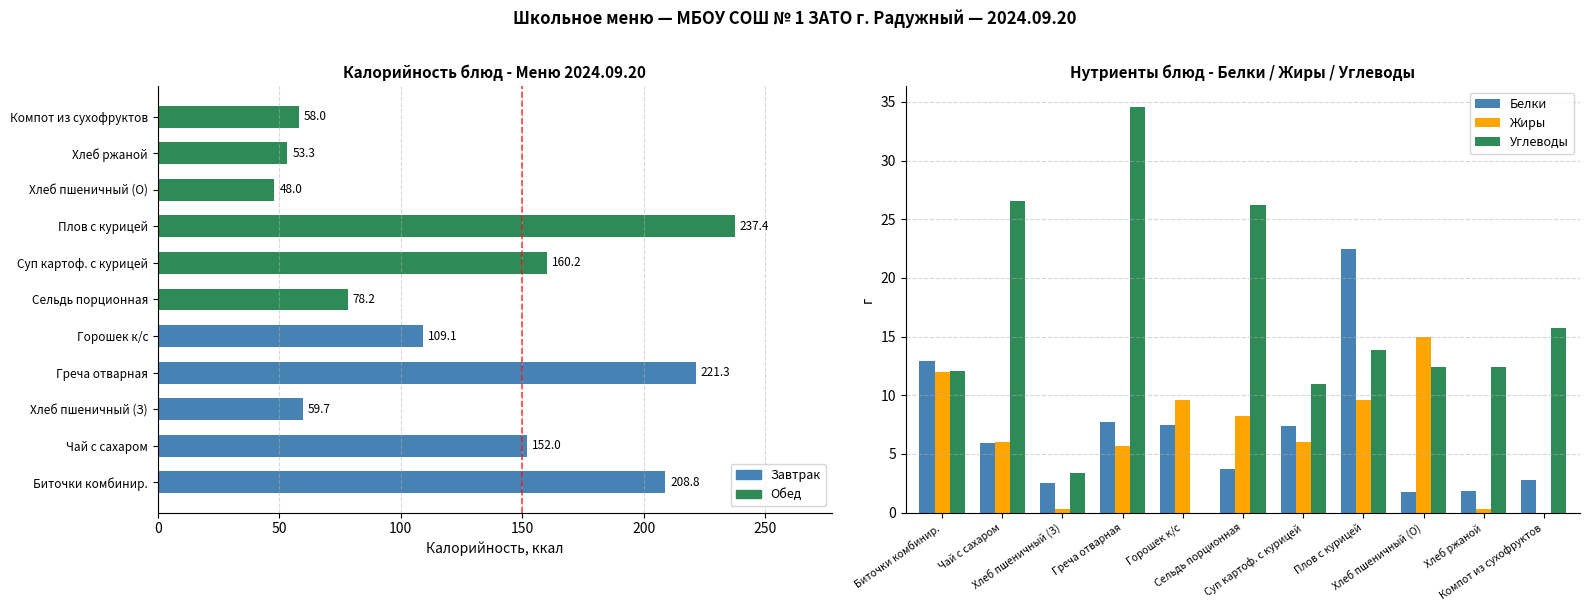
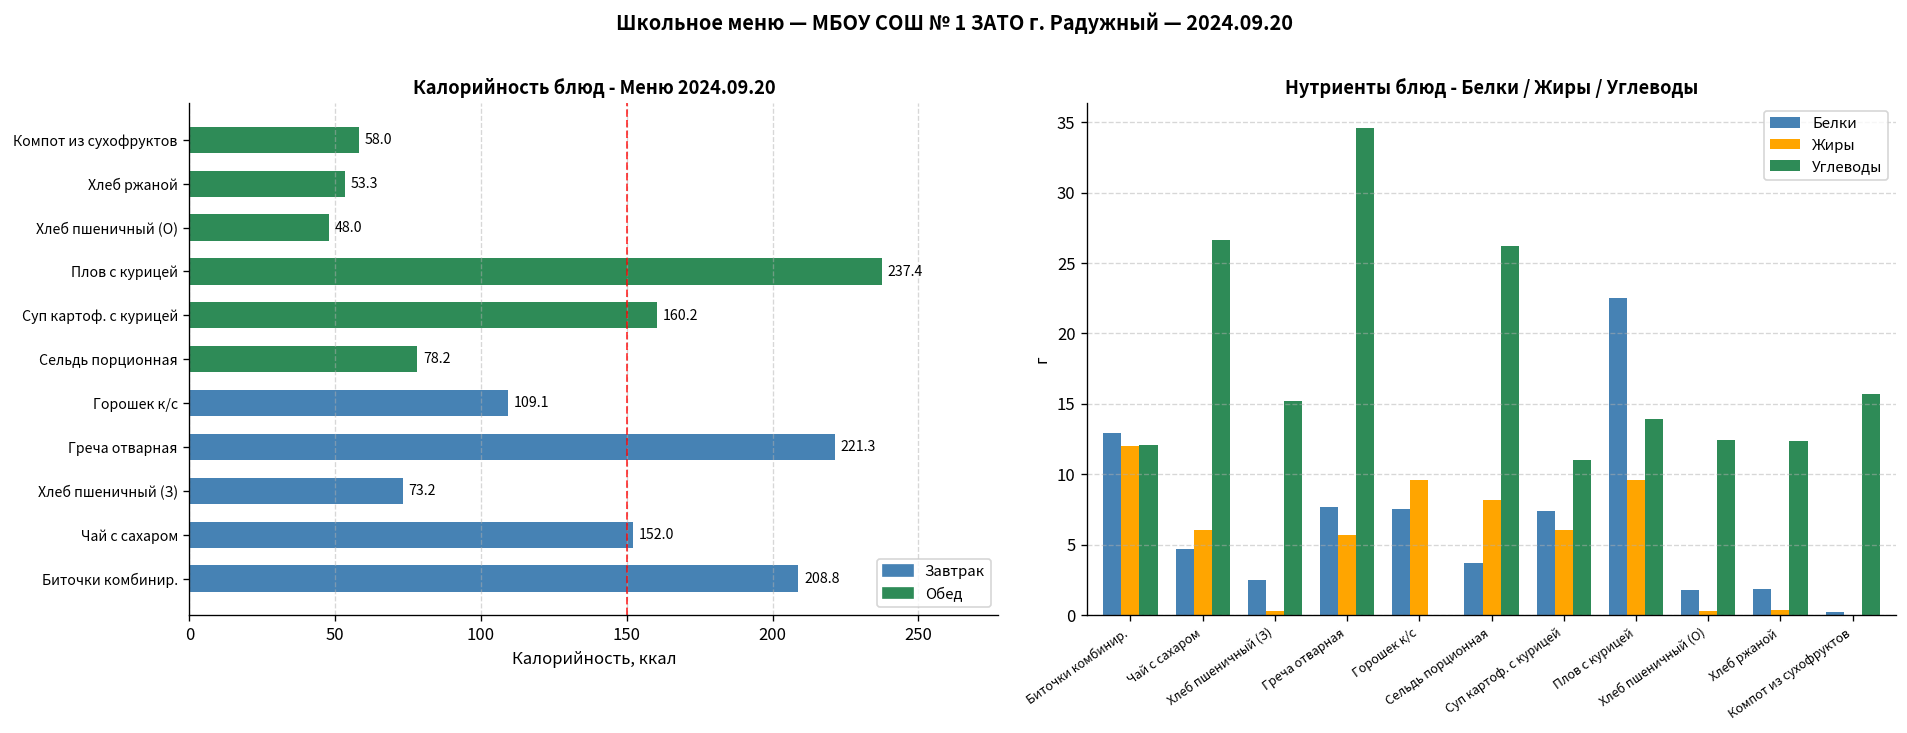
  {
    "Калорийность блюд - Меню 2024.09.20": {
      "Компот из сухофруктов": 58.0,
      "Хлеб ржаной": 53.3,
      "Хлеб пшеничный (О)": 48.0,
      "Плов с курицей": 237.4,
      "Суп картоф. с курицей": 160.2,
      "Сельдь порционная": 78.2,
      "Горошек к/с": 109.1,
      "Греча отварная": 221.3,
-     "Хлеб пшеничный (З)": 59.7,
+     "Хлеб пшеничный (З)": 73.2,
      "Чай с сахаром": 152.0,
      "Биточки комбинир.": 208.8
    },
    "Нутриенты блюд - Белки / Жиры / Углеводы": {
      "Белки": {
        "Биточки комбинир.": 12.9,
-       "Чай с сахаром": 5.9,
+       "Чай с сахаром": 4.7,
        "Хлеб пшеничный (З)": 2.5,
        "Греча отварная": 7.7,
        "Горошек к/с": 7.5,
        "Сельдь порционная": 3.7,
        "Суп картоф. с курицей": 7.4,
        "Плов с курицей": 22.5,
        "Хлеб пшеничный (О)": 1.8,
        "Хлеб ржаной": 1.9,
-       "Компот из сухофруктов": 2.8
+       "Компот из сухофруктов": 0.2
      },
      "Жиры": {
        "Биточки комбинир.": 12.0,
        "Чай с сахаром": 6.0,
        "Хлеб пшеничный (З)": 0.3,
        "Греча отварная": 5.7,
        "Горошек к/с": 9.6,
        "Сельдь порционная": 8.2,
        "Суп картоф. с курицей": 6.0,
        "Плов с курицей": 9.6,
-       "Хлеб пшеничный (О)": 15.0,
+       "Хлеб пшеничный (О)": 0.3,
        "Хлеб ржаной": 0.3,
        "Компот из сухофруктов": 0.0
      },
      "Углеводы": {
        "Биточки комбинир.": 12.1,
        "Чай с сахаром": 26.6,
-       "Хлеб пшеничный (З)": 3.4,
+       "Хлеб пшеничный (З)": 15.2,
        "Греча отварная": 34.6,
        "Горошек к/с": 0.0,
        "Сельдь порционная": 26.2,
        "Суп картоф. с курицей": 11.0,
        "Плов с курицей": 13.9,
        "Хлеб пшеничный (О)": 12.4,
        "Хлеб ржаной": 12.4,
        "Компот из сухофруктов": 15.7
      }
    }
  }
